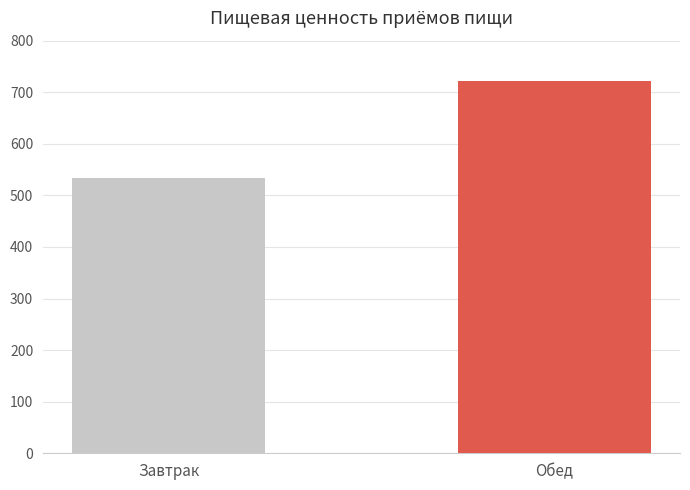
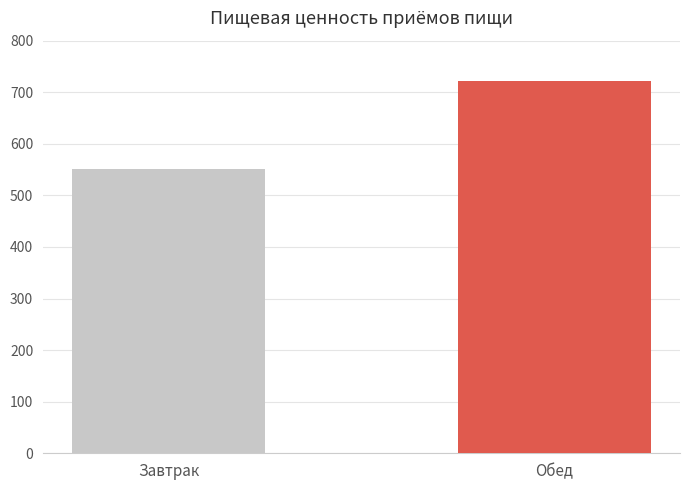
  {
-   "Завтрак": 530,
+   "Завтрак": 550,
    "Обед": 720
  }
